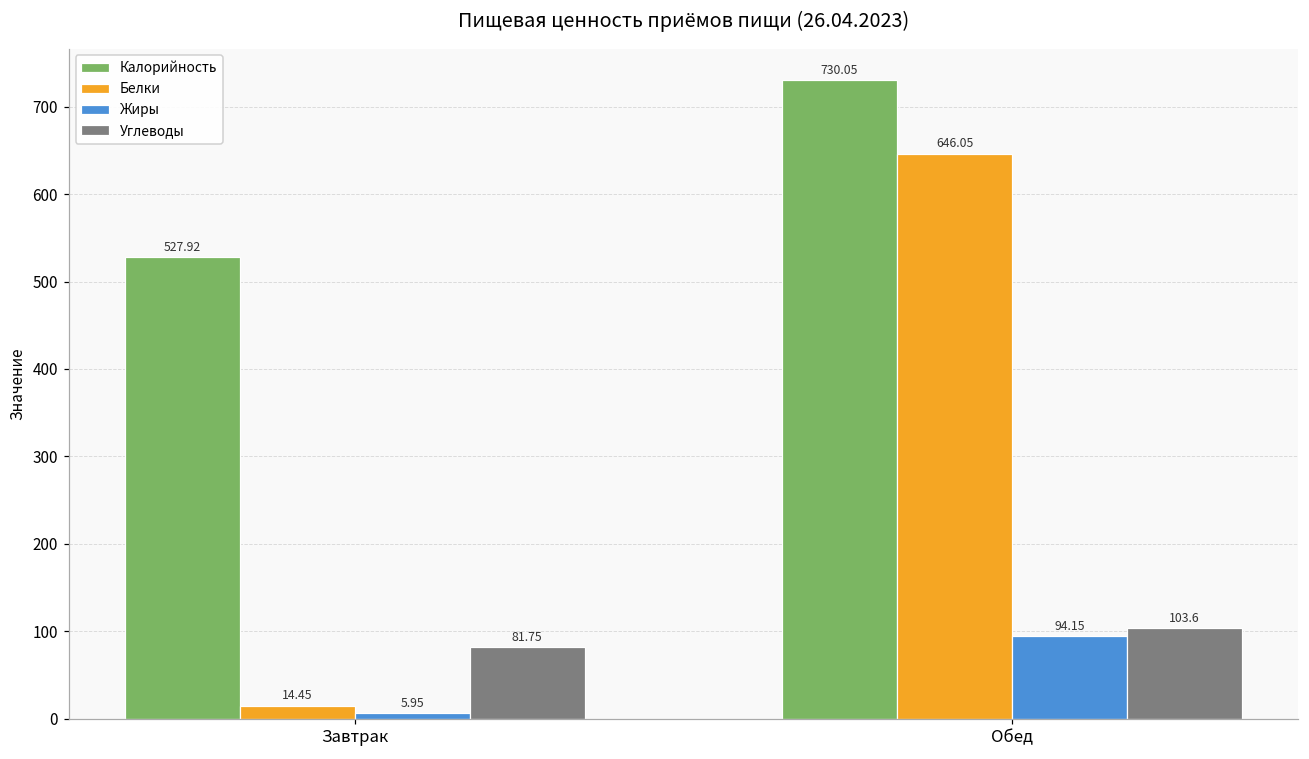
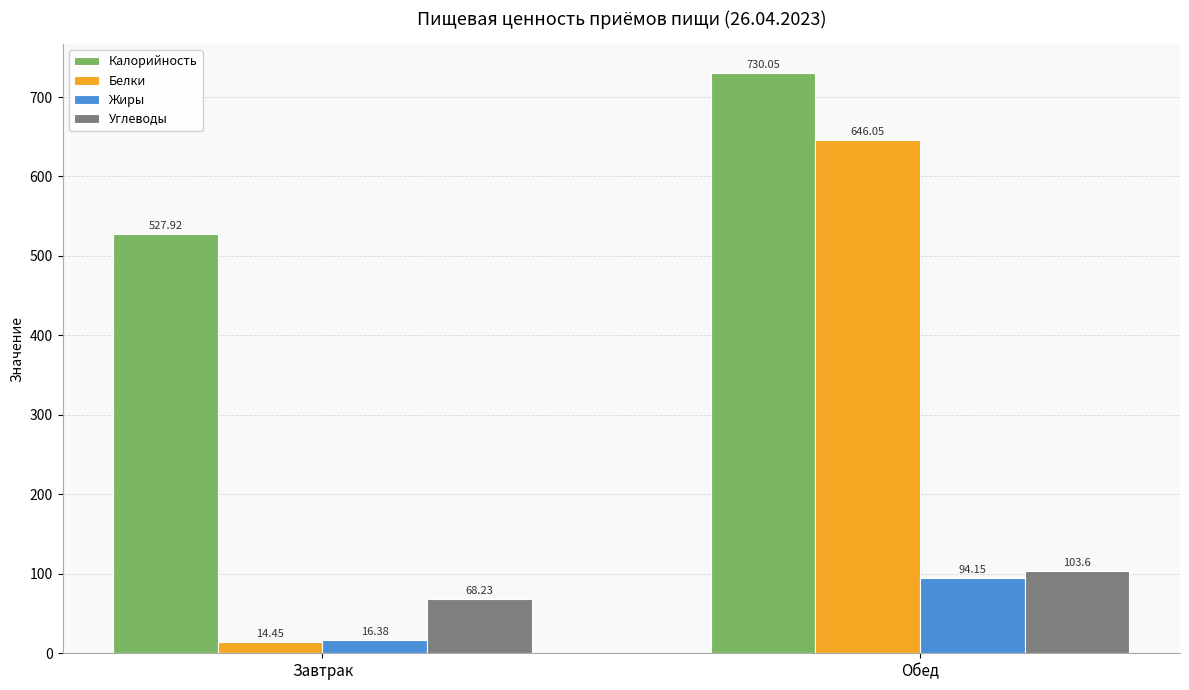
  {
    "Калорийность": {
      "Завтрак": 527.92,
      "Обед": 730.05
    },
    "Белки": {
      "Завтрак": 14.45,
      "Обед": 646.05
    },
    "Жиры": {
-     "Завтрак": 5.95,
+     "Завтрак": 16.38,
      "Обед": 94.15
    },
    "Углеводы": {
-     "Завтрак": 81.75,
+     "Завтрак": 68.23,
      "Обед": 103.6
    }
  }
